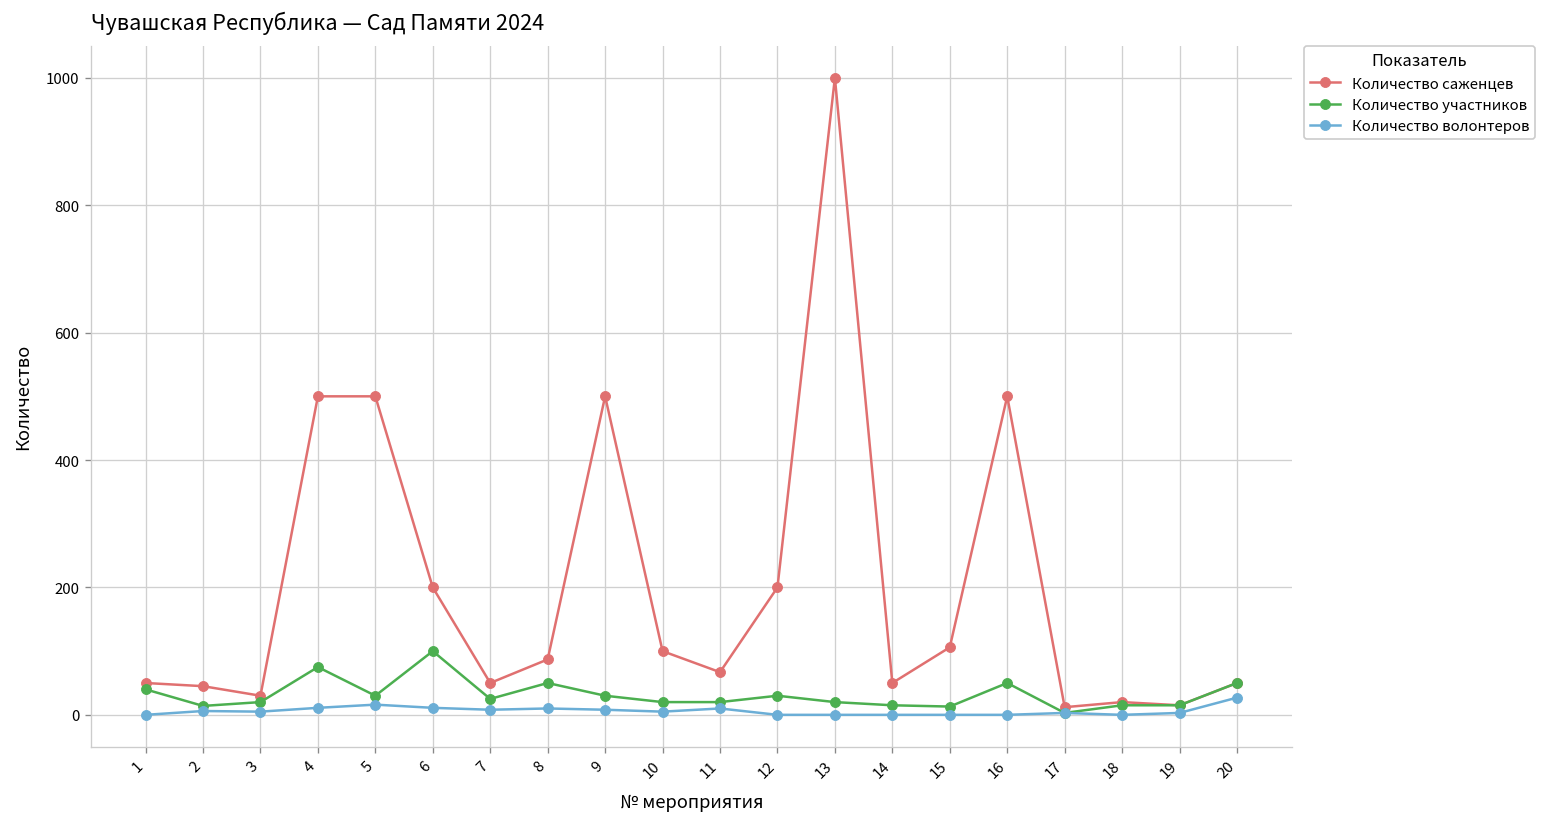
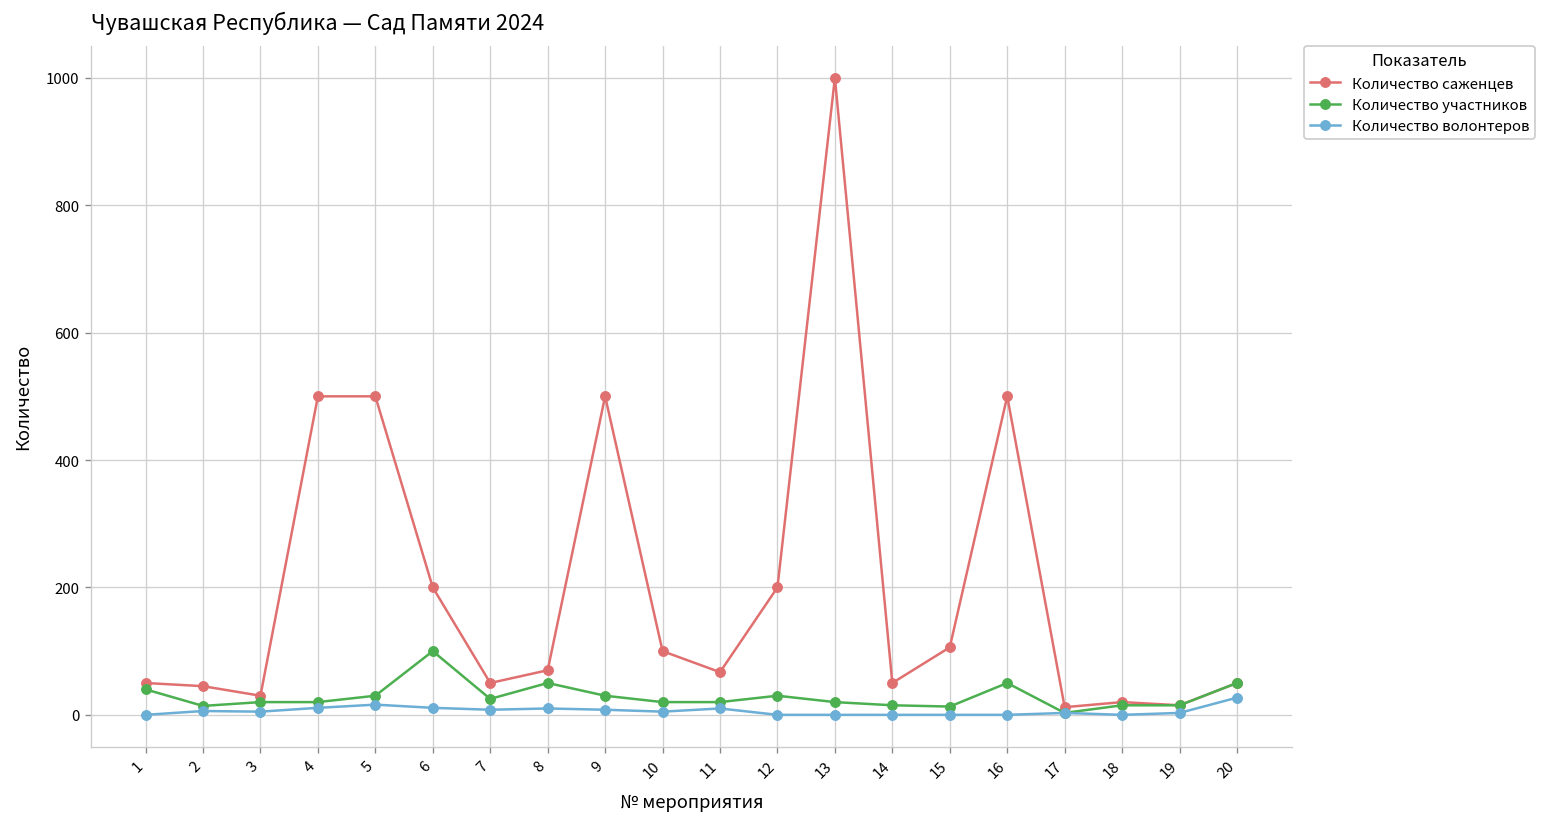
  {
    "Количество саженцев": {
      "1": 50,
      "2": 50,
      "3": 30,
      "4": 500,
      "5": 500,
      "6": 200,
      "7": 50,
-     "8": 90,
+     "8": 70,
      "9": 500,
      "10": 100,
      "11": 70,
      "12": 200,
      "13": 1000,
      "14": 50,
      "15": 110,
      "16": 500,
      "17": 10,
      "18": 20
    },
    "Количество участников": {
      "1": 40,
      "2": 10,
      "3": 20,
-     "4": 80,
+     "4": 20,
      "5": 30,
      "6": 100,
      "7": 30,
      "8": 50,
      "9": 30,
      "10": 20,
      "11": 20,
      "12": 30,
      "13": 20,
      "14": 20,
      "15": 10,
      "16": 50,
      "18": 20
    },
    "Количество волонтеров": {
      "1": 0,
      "2": 10,
      "3": 10,
      "4": 10,
      "5": 20,
      "6": 10,
      "7": 10,
      "8": 10,
      "9": 10,
      "10": 10,
      "11": 10,
      "12": 0,
      "13": 0,
      "14": 0,
      "15": 0,
      "16": 0,
      "18": 0,
      "19": 0,
      "20": 30
    }
  }
